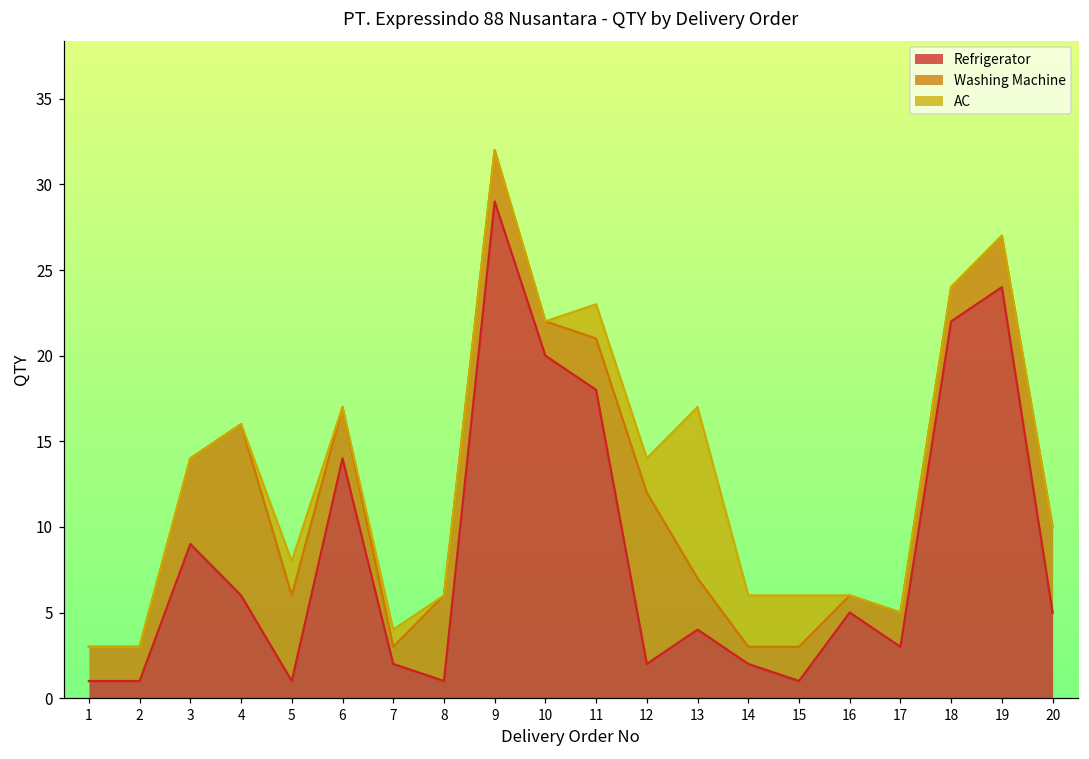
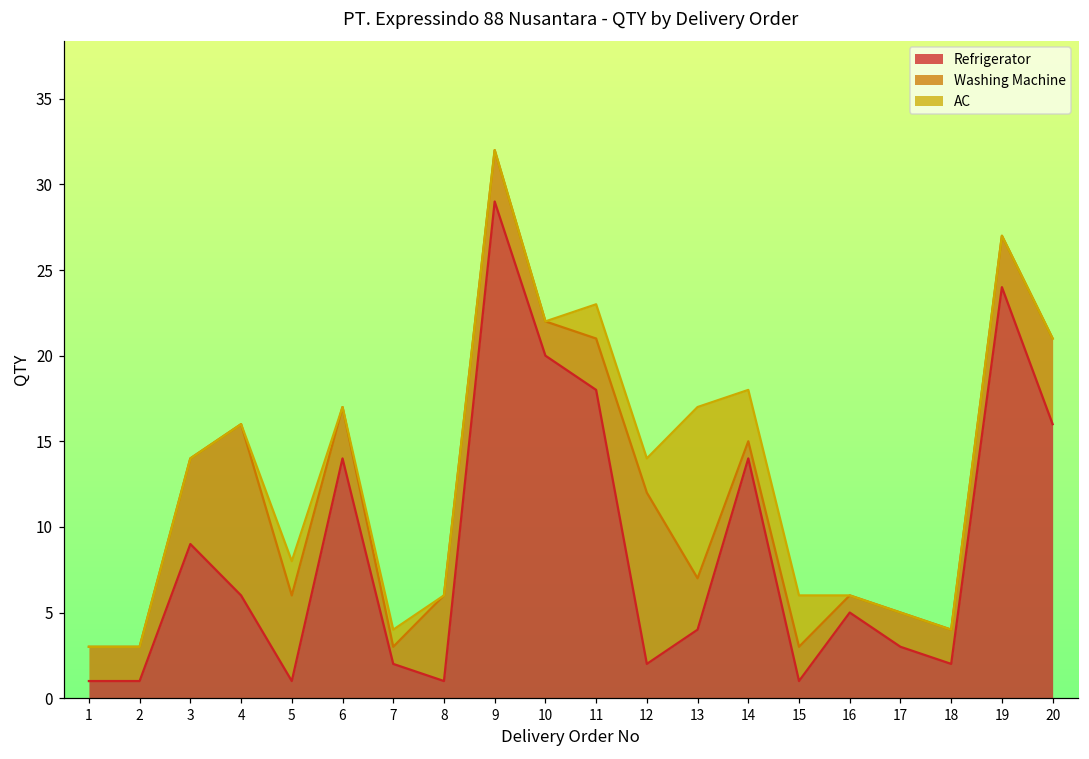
  {
    "Refrigerator": {
      "1": 1,
      "2": 1,
      "3": 9,
      "4": 6,
      "5": 1,
      "6": 14,
      "7": 2,
      "8": 1,
      "9": 29,
      "10": 20,
      "11": 18,
      "12": 2,
      "13": 4,
-     "14": 2,
+     "14": 14,
      "15": 1,
      "16": 5,
      "17": 3,
-     "18": 22,
+     "18": 2,
      "19": 24,
-     "20": 5
+     "20": 16
    }
  }
